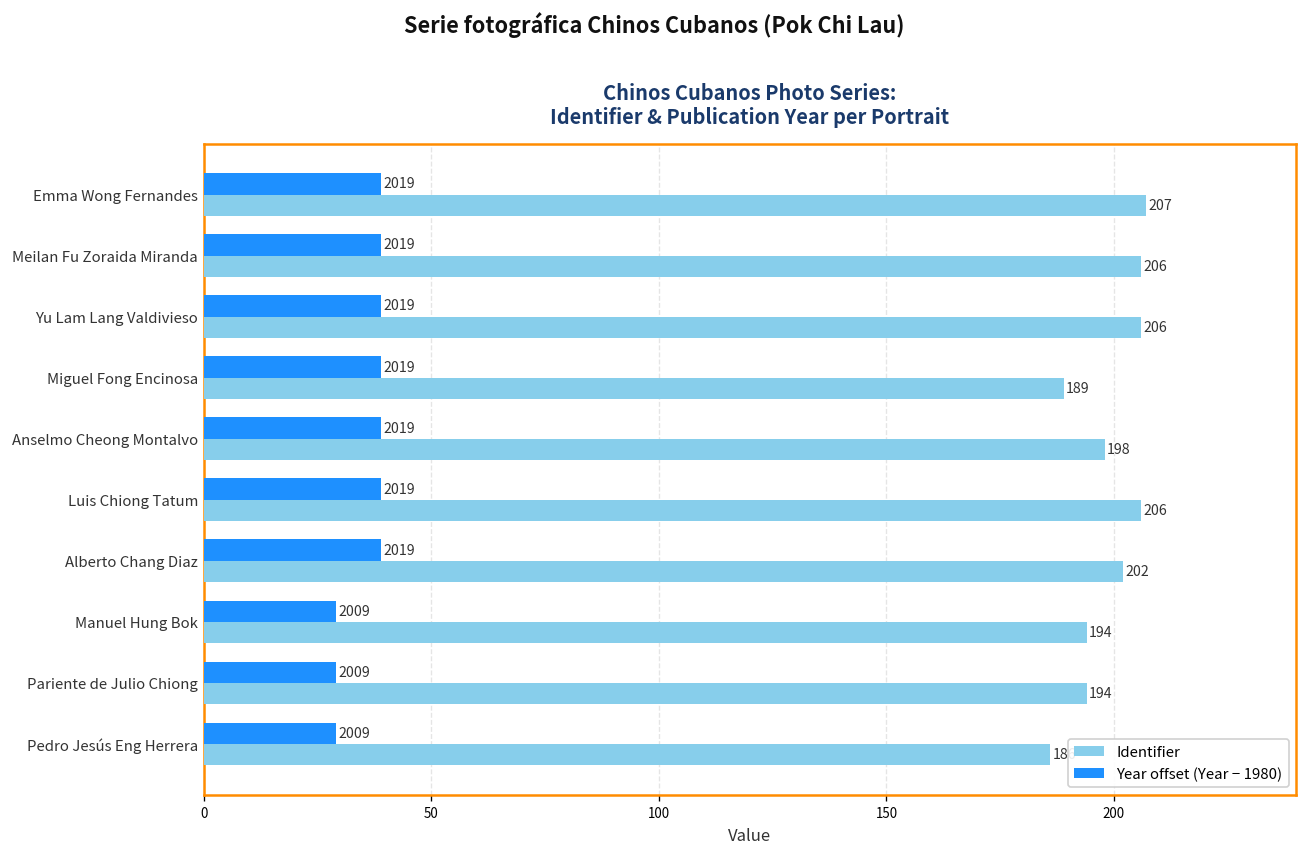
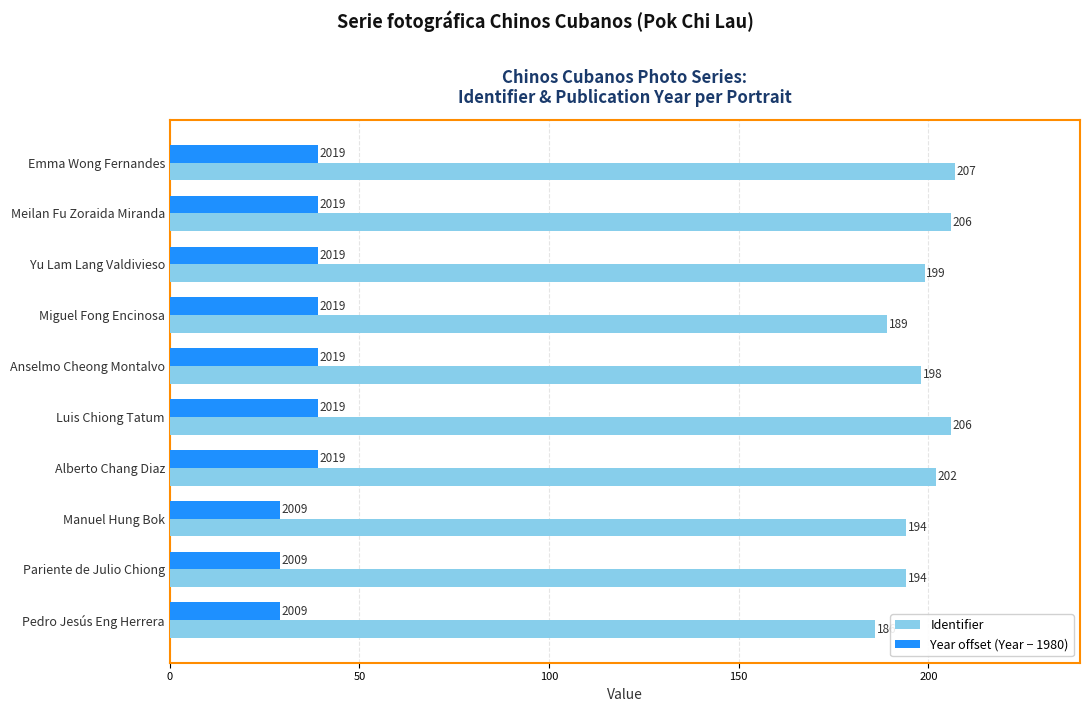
  {
    "Identifier": {
      "Emma Wong Fernandes": 207,
      "Meilan Fu Zoraida Miranda": 206,
-     "Yu Lam Lang Valdivieso": 206,
+     "Yu Lam Lang Valdivieso": 199,
      "Miguel Fong Encinosa": 189,
      "Anselmo Cheong Montalvo": 198,
      "Luis Chiong Tatum": 206,
      "Alberto Chang Diaz": 202,
      "Manuel Hung Bok": 194,
      "Pariente de Julio Chiong": 194
    }
  }
